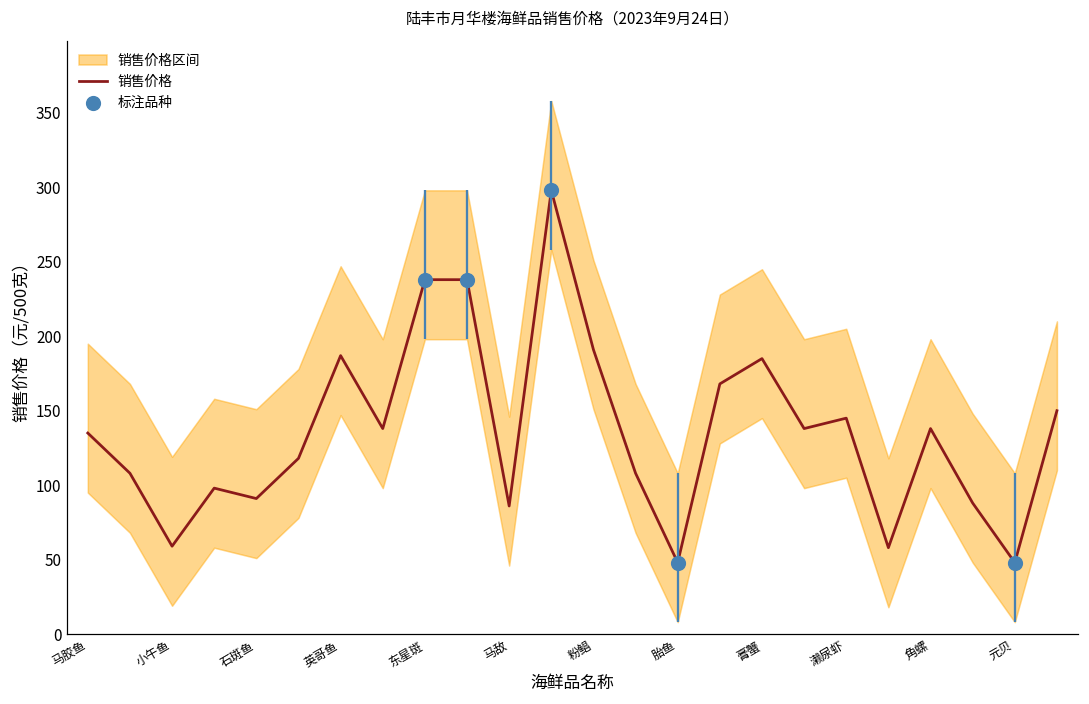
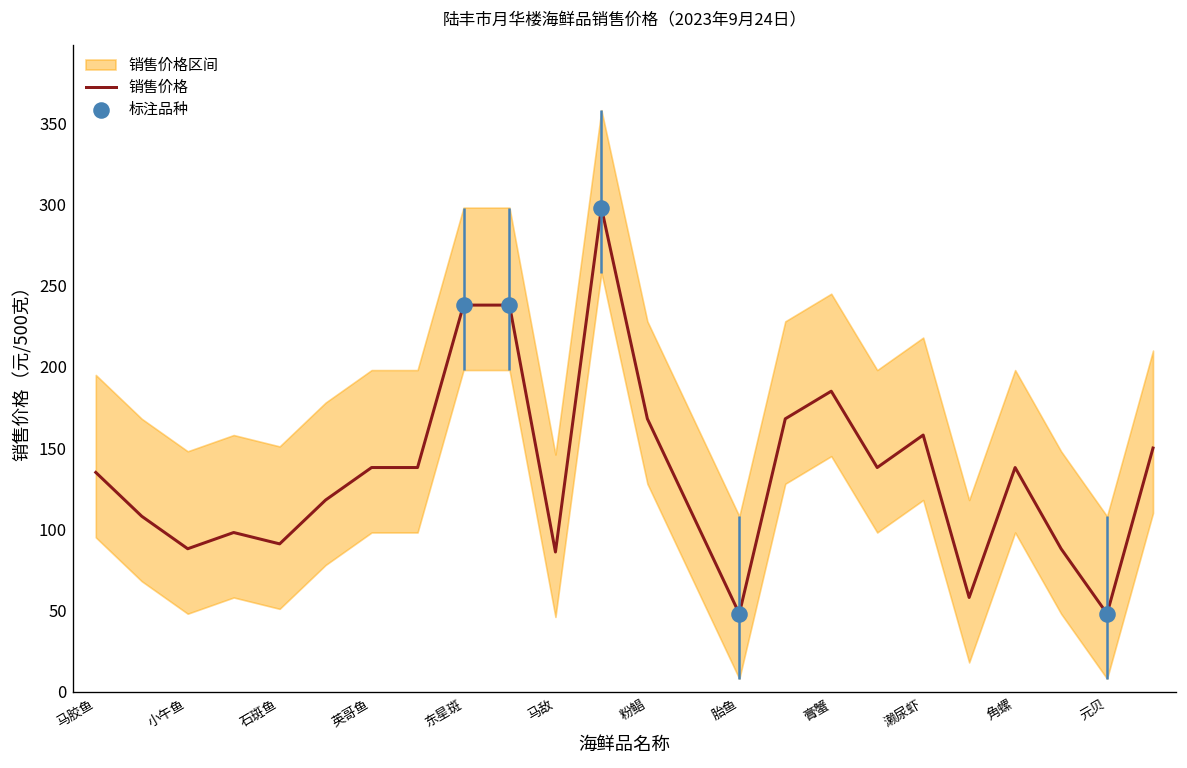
  {
    "销售价格": {
      "马胶鱼": 135,
-     "小午鱼": 59,
+     "小午鱼": 88,
      "石斑鱼": 91,
-     "英哥鱼": 187,
+     "英哥鱼": 138,
      "马敌": 86,
-     "粉鲳": 191,
+     "粉鲳": 168,
      "膏蟹": 185,
-     "濑尿虾": 145,
+     "濑尿虾": 158,
      "角螺": 138
    }
  }
